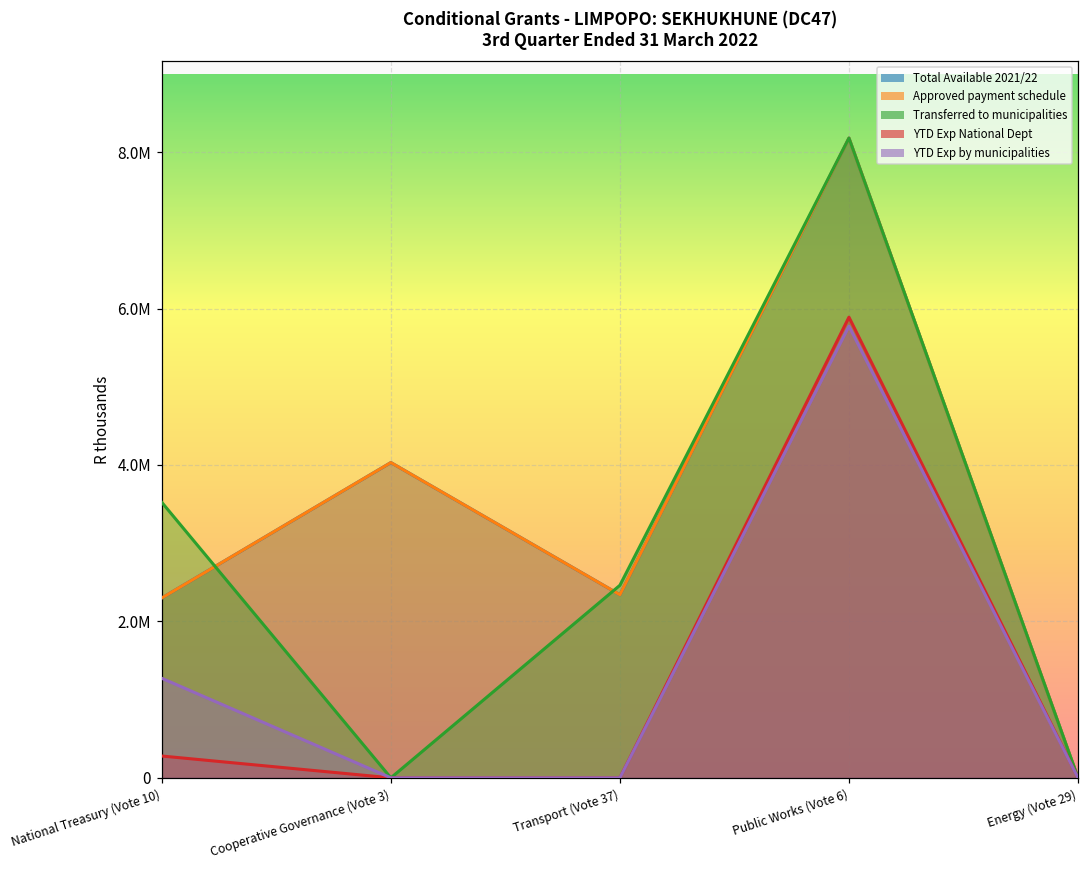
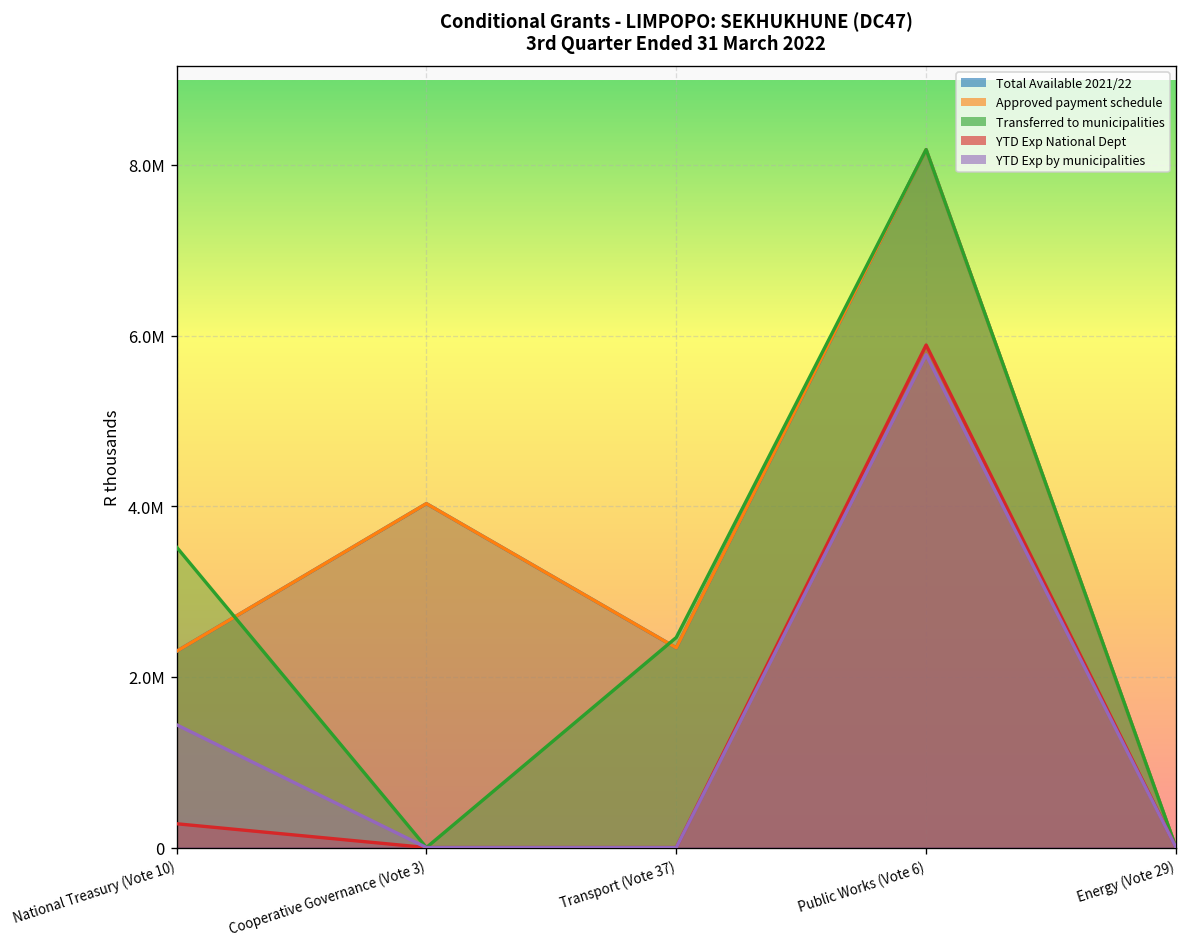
  {
    "Transferred to municipalities": {
      "National Treasury (Vote 10)": 3500000,
      "Transport (Vote 37)": 2500000
    },
    "YTD Exp by municipalities": {
-     "National Treasury (Vote 10)": 1300000,
+     "National Treasury (Vote 10)": 1400000,
      "Public Works (Vote 6)": 5800000
    }
  }
